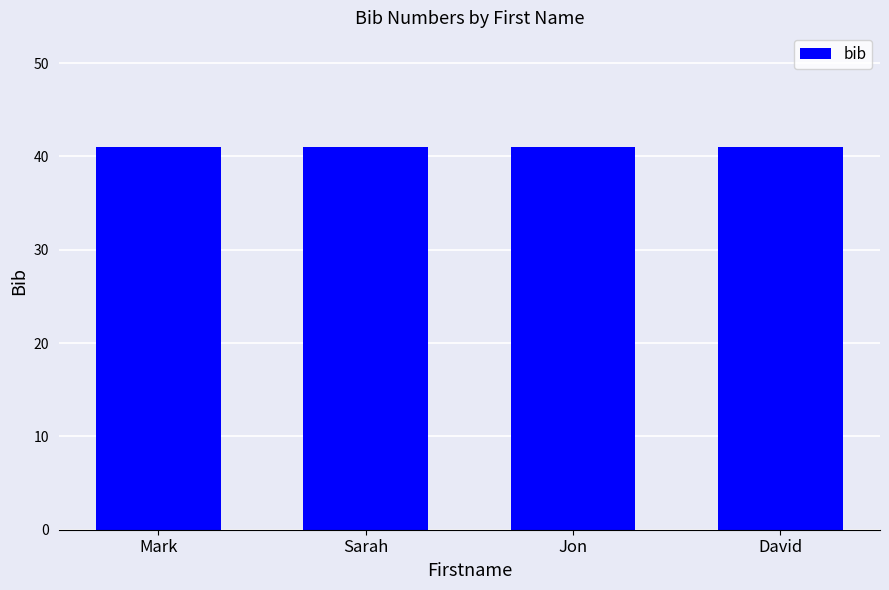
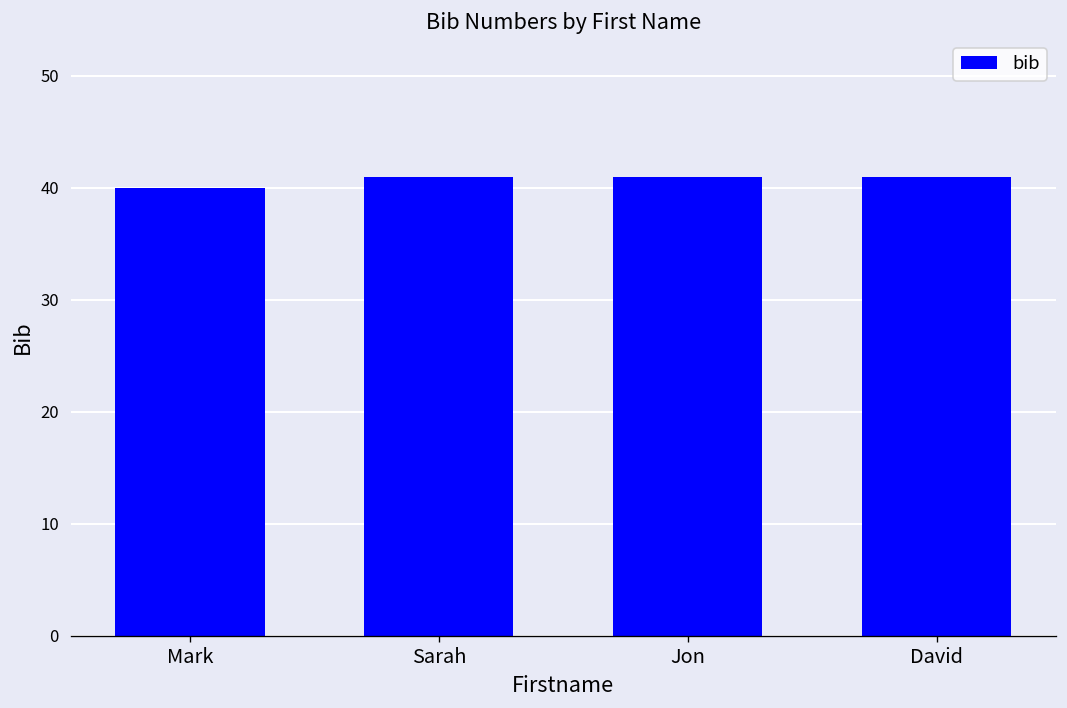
  {
-   "Mark": 41,
+   "Mark": 40,
    "Sarah": 41,
    "Jon": 41,
    "David": 41
  }
